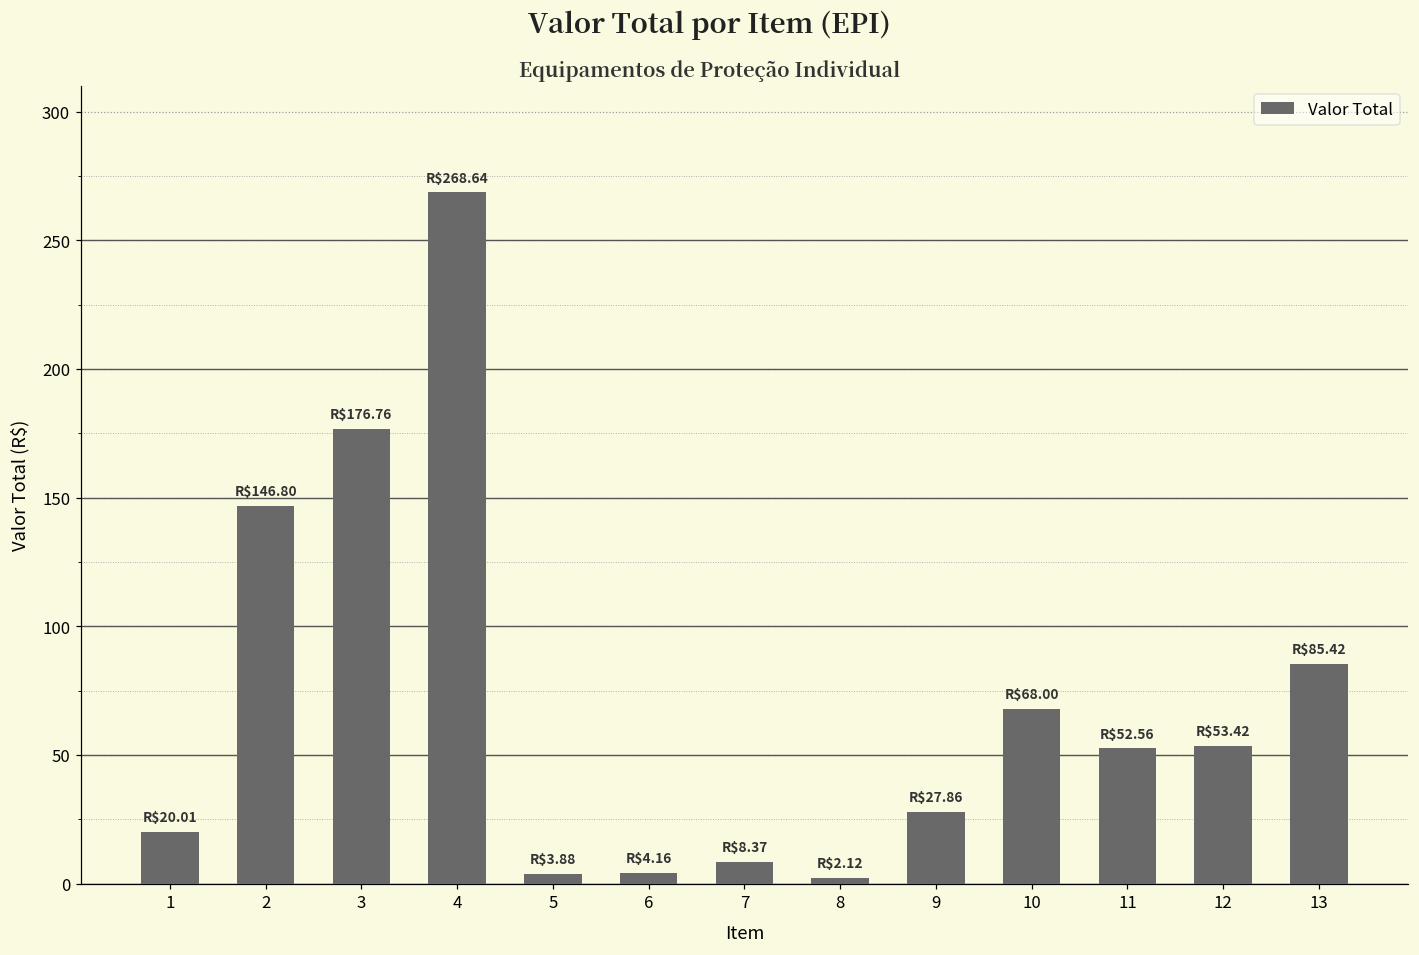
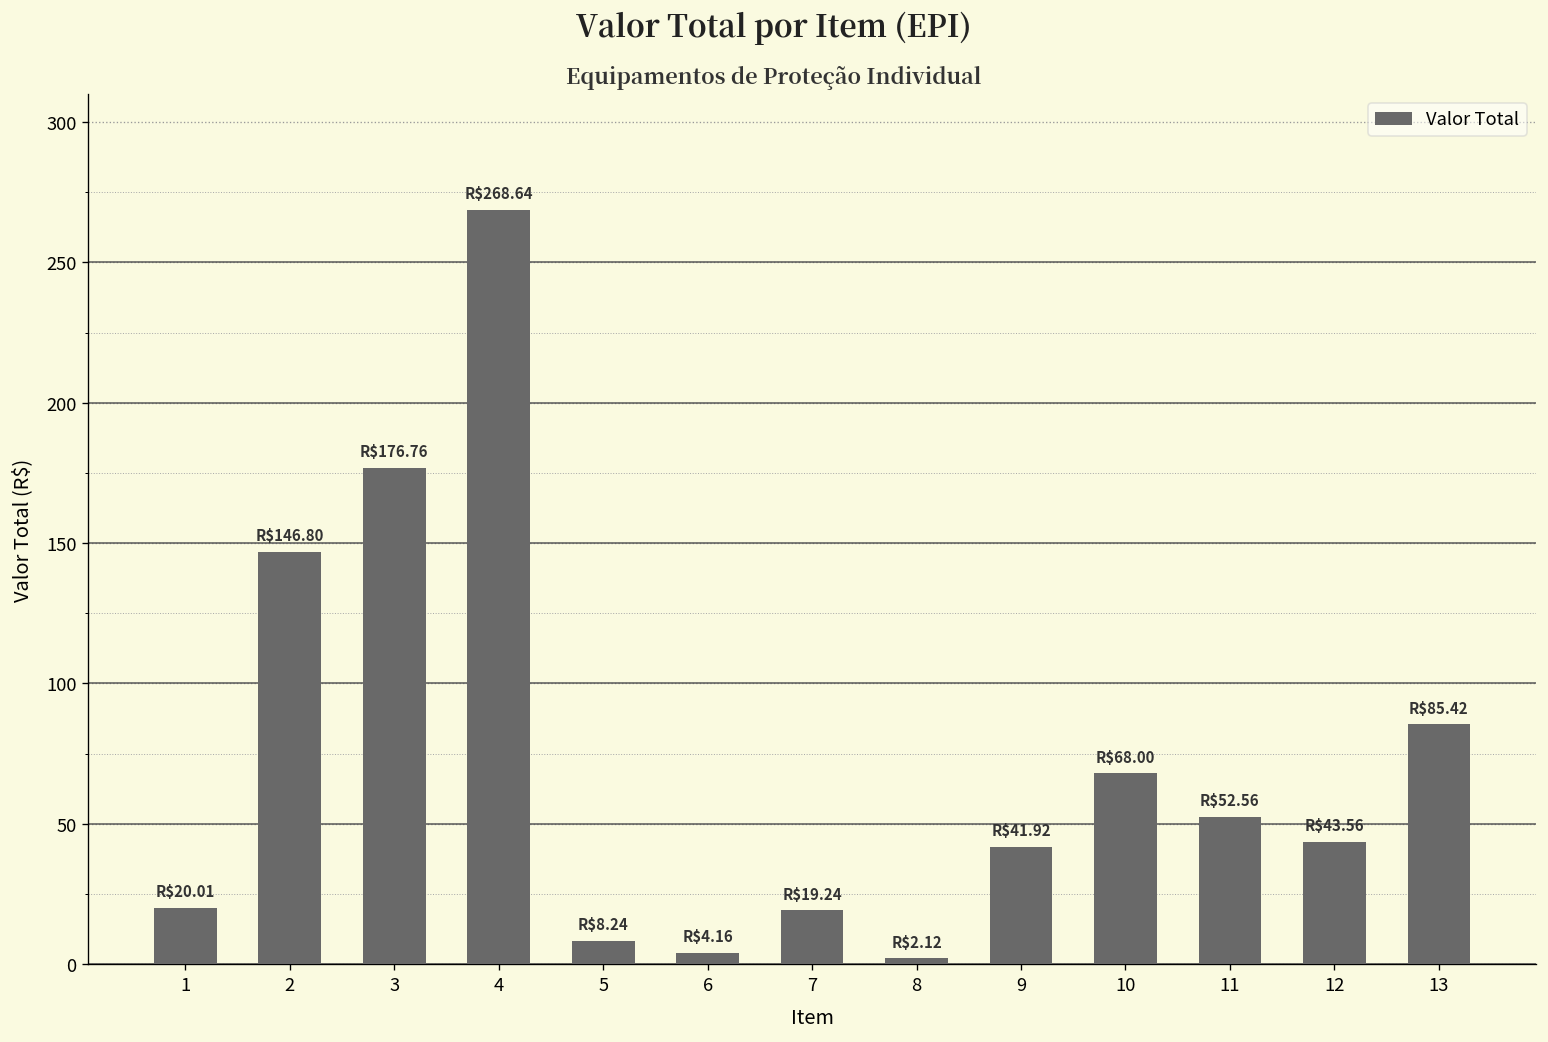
  {
    "1": "$20.01",
    "2": "$146.80",
    "3": "$176.76",
    "4": "$268.64",
-   "5": "$3.88",
+   "5": "$8.24",
    "6": "$4.16",
-   "7": "$8.37",
+   "7": "$19.24",
    "8": "$2.12",
-   "9": "$27.86",
+   "9": "$41.92",
    "10": "$68.00",
    "11": "$52.56",
-   "12": "$53.42",
+   "12": "$43.56",
    "13": "$85.42"
  }
